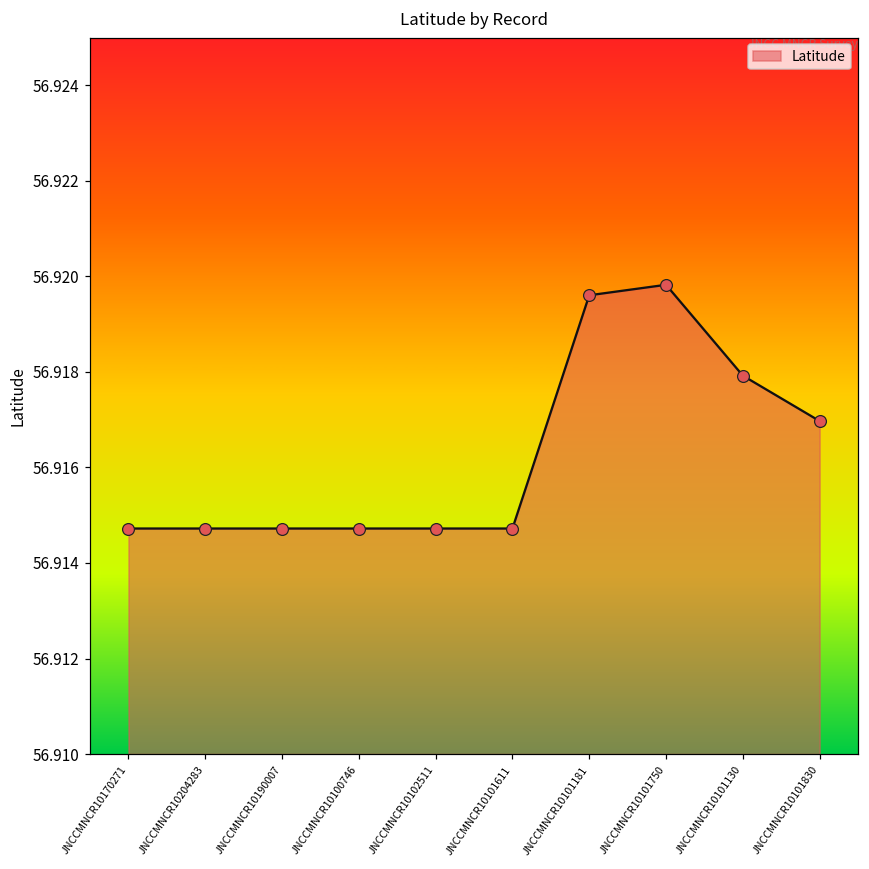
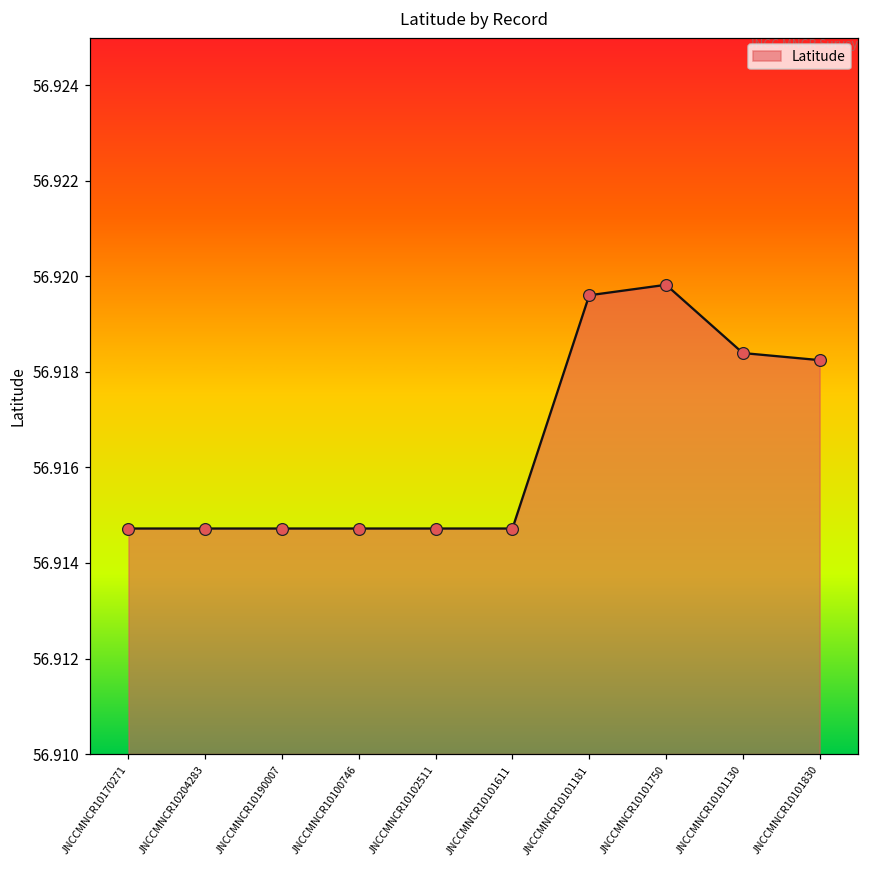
  {
    "JNCCMNCR10170271": 56.9147,
    "JNCCMNCR10204283": 56.9147,
    "JNCCMNCR10190007": 56.9147,
    "JNCCMNCR10100746": 56.9147,
    "JNCCMNCR10102511": 56.9147,
    "JNCCMNCR10101611": 56.9147,
    "JNCCMNCR10101181": 56.9196,
    "JNCCMNCR10101750": 56.9198,
-   "JNCCMNCR10101130": 56.9179,
-   "JNCCMNCR10101830": 56.9170
+   "JNCCMNCR10101130": 56.9184,
+   "JNCCMNCR10101830": 56.9182
  }
